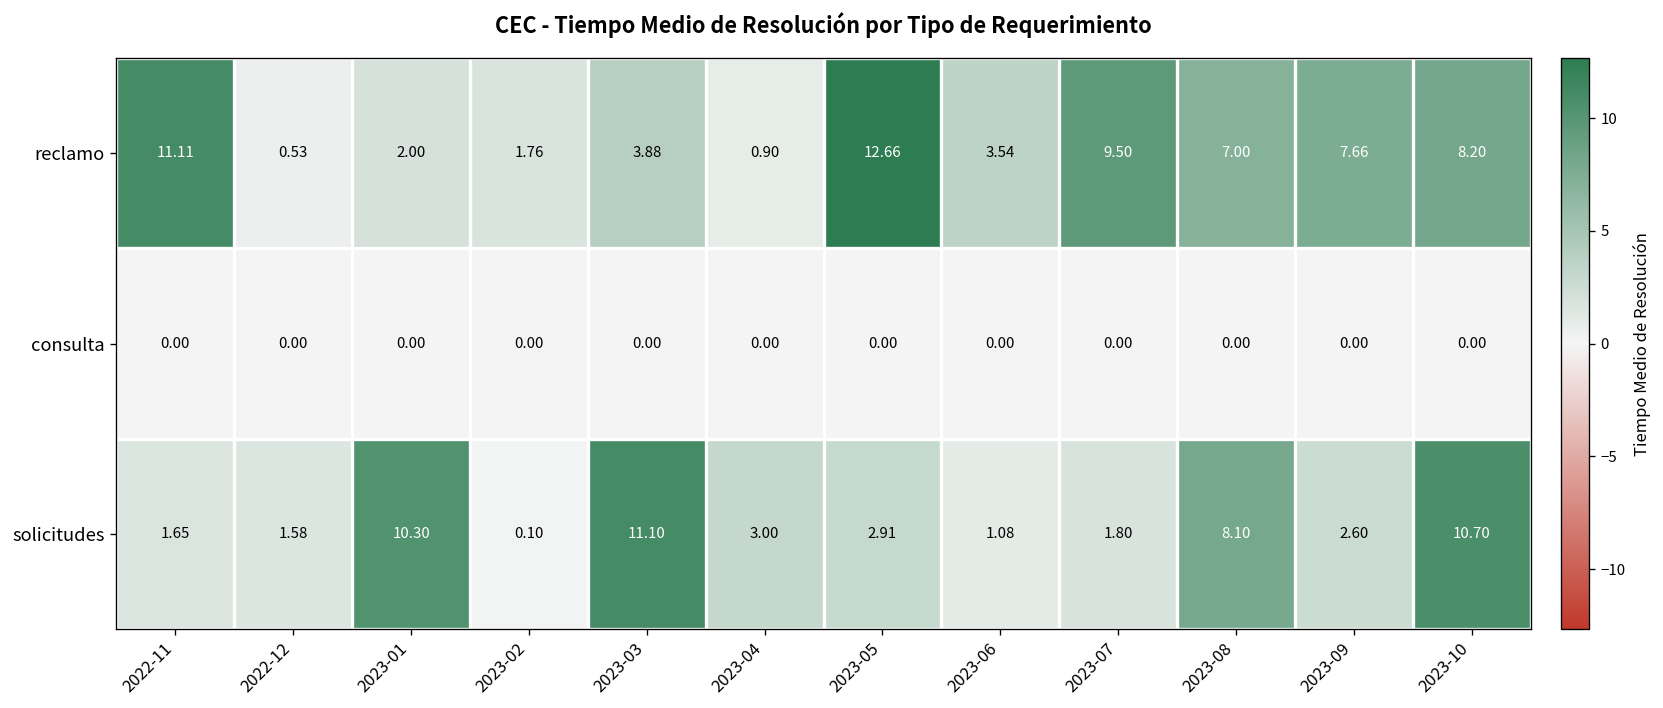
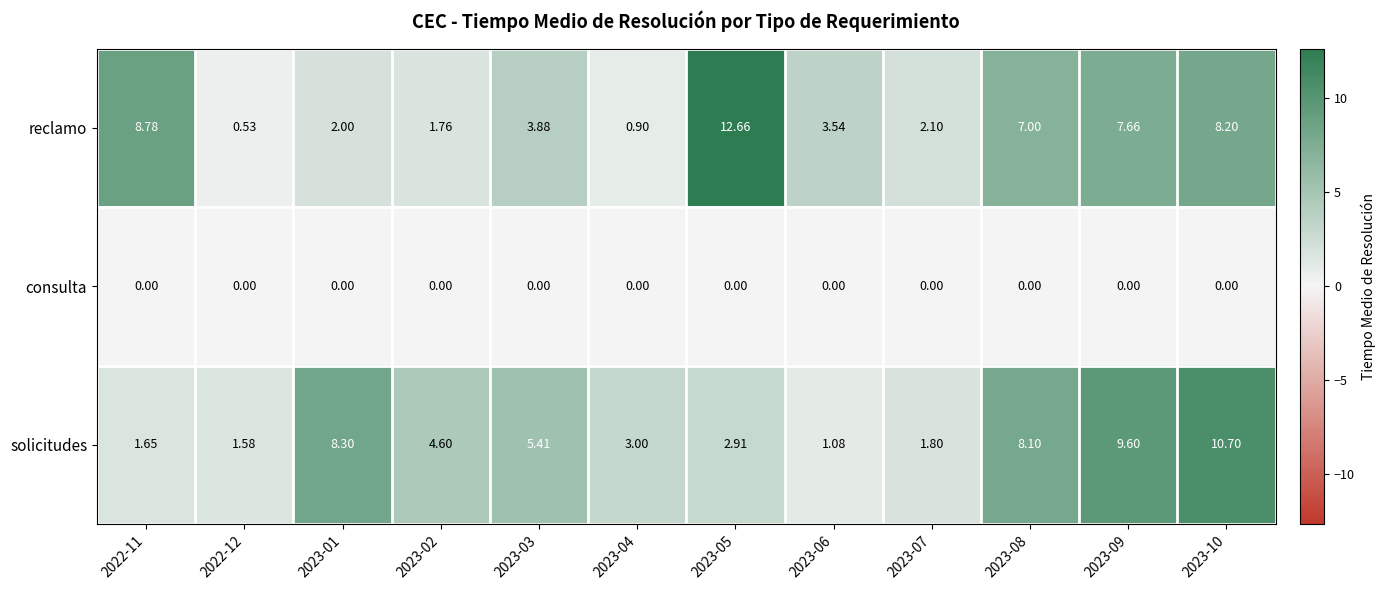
  {
    "reclamo": {
-     "2022-11": 11.11,
+     "2022-11": 8.78,
      "2022-12": 0.53,
      "2023-01": 2.00,
      "2023-02": 1.76,
      "2023-03": 3.88,
      "2023-04": 0.90,
      "2023-05": 12.66,
      "2023-06": 3.54,
-     "2023-07": 9.50,
+     "2023-07": 2.10,
      "2023-08": 7.00,
      "2023-09": 7.66,
      "2023-10": 8.20
    },
    "consulta": {
      "2022-11": 0.00,
      "2022-12": 0.00,
      "2023-01": 0.00,
      "2023-02": 0.00,
      "2023-03": 0.00,
      "2023-04": 0.00,
      "2023-05": 0.00,
      "2023-06": 0.00,
      "2023-07": 0.00,
      "2023-08": 0.00,
      "2023-09": 0.00,
      "2023-10": 0.00
    },
    "solicitudes": {
      "2022-11": 1.65,
      "2022-12": 1.58,
-     "2023-01": 10.30,
-     "2023-02": 0.10,
-     "2023-03": 11.10,
+     "2023-01": 8.30,
+     "2023-02": 4.60,
+     "2023-03": 5.41,
      "2023-04": 3.00,
      "2023-05": 2.91,
      "2023-06": 1.08,
      "2023-07": 1.80,
      "2023-08": 8.10,
-     "2023-09": 2.60,
+     "2023-09": 9.60,
      "2023-10": 10.70
    }
  }
